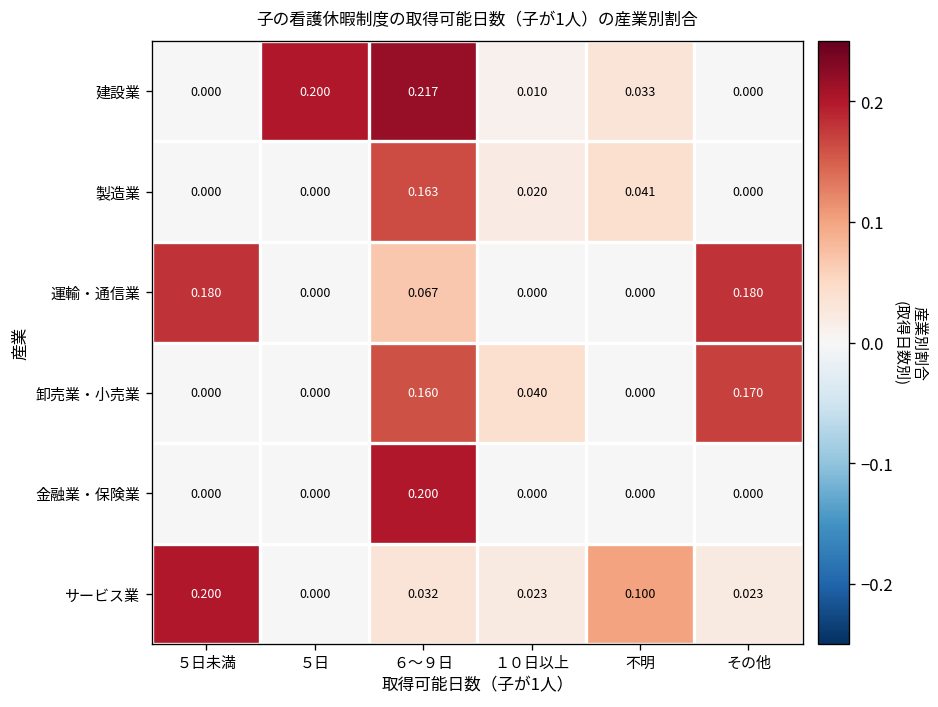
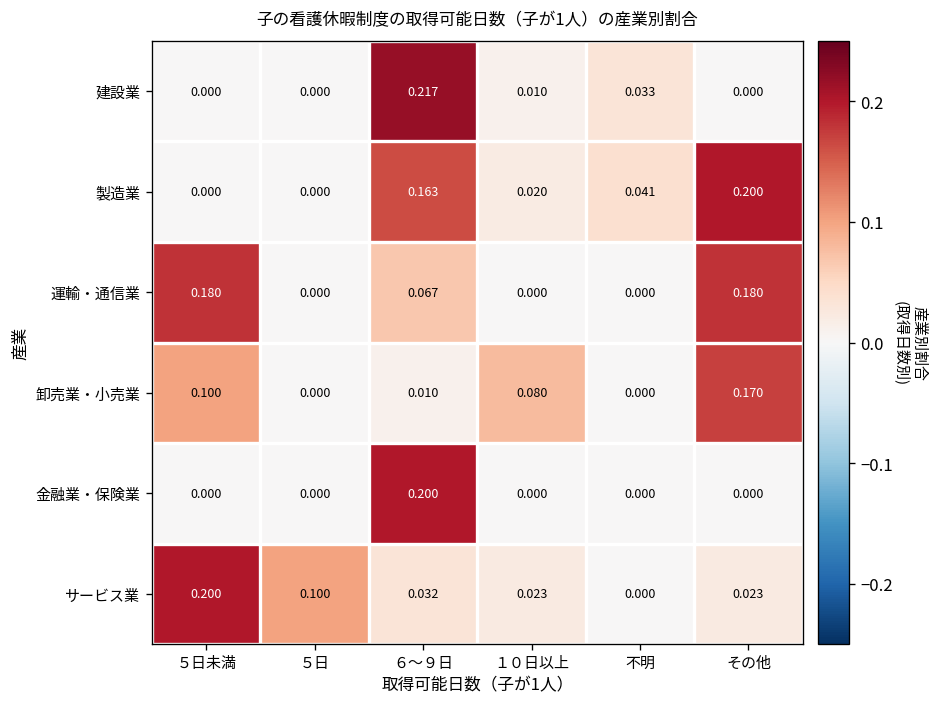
  {
    "建設業": {
      "５日未満": 0.000,
-     "５日": 0.200,
+     "５日": 0.000,
      "６～９日": 0.217,
      "１０日以上": 0.010,
      "不明": 0.033,
      "その他": 0.000
    },
    "製造業": {
      "５日未満": 0.000,
      "５日": 0.000,
      "６～９日": 0.163,
      "１０日以上": 0.020,
      "不明": 0.041,
-     "その他": 0.000
+     "その他": 0.200
    },
    "運輸・通信業": {
      "５日未満": 0.180,
      "５日": 0.000,
      "６～９日": 0.067,
      "１０日以上": 0.000,
      "不明": 0.000,
      "その他": 0.180
    },
    "卸売業・小売業": {
-     "５日未満": 0.000,
+     "５日未満": 0.100,
      "５日": 0.000,
-     "６～９日": 0.160,
-     "１０日以上": 0.040,
+     "６～９日": 0.010,
+     "１０日以上": 0.080,
      "不明": 0.000,
      "その他": 0.170
    },
    "金融業・保険業": {
      "５日未満": 0.000,
      "５日": 0.000,
      "６～９日": 0.200,
      "１０日以上": 0.000,
      "不明": 0.000,
      "その他": 0.000
    },
    "サービス業": {
      "５日未満": 0.200,
-     "５日": 0.000,
+     "５日": 0.100,
      "６～９日": 0.032,
      "１０日以上": 0.023,
-     "不明": 0.100,
+     "不明": 0.000,
      "その他": 0.023
    }
  }
